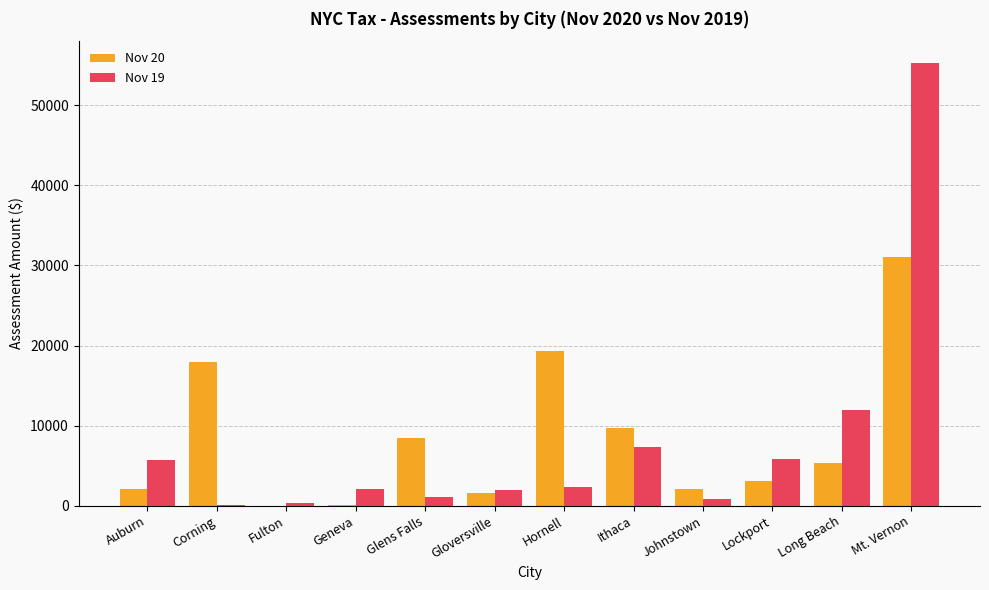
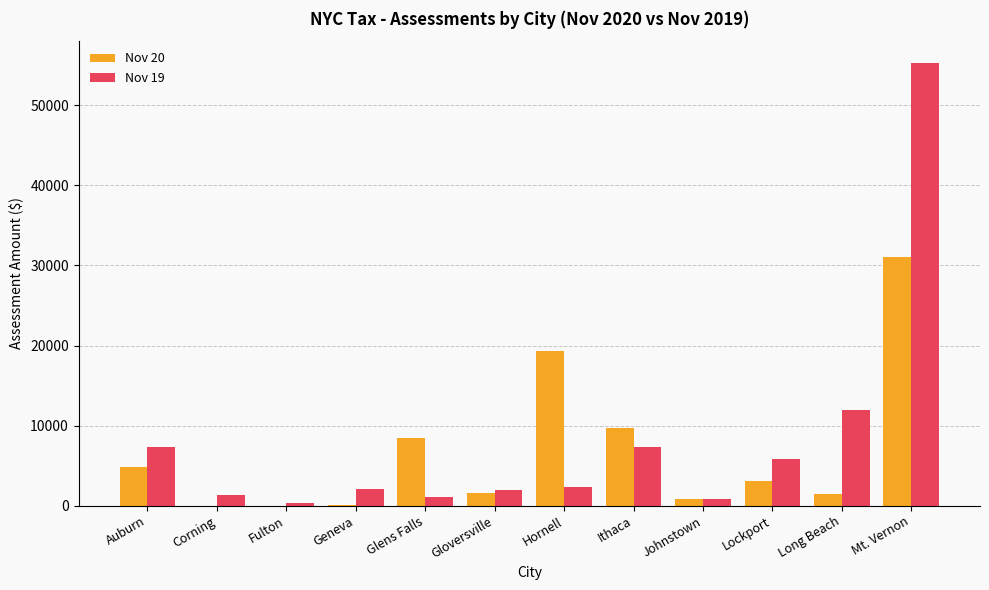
  {
    "Nov 20": {
-     "Auburn": 2000,
-     "Corning": 18000,
+     "Auburn": 5000,
+     "Corning": 0,
      "Glens Falls": 8000,
      "Gloversville": 2000,
      "Hornell": 19000,
      "Ithaca": 10000,
-     "Johnstown": 2000,
+     "Johnstown": 1000,
      "Lockport": 3000,
-     "Long Beach": 5000,
+     "Long Beach": 1000,
      "Mt. Vernon": 31000
    },
    "Nov 19": {
-     "Auburn": 6000,
-     "Corning": 0,
+     "Auburn": 7000,
+     "Corning": 1000,
      "Fulton": 0,
      "Geneva": 2000,
      "Glens Falls": 1000,
      "Gloversville": 2000,
      "Hornell": 2000,
      "Ithaca": 7000,
      "Johnstown": 1000,
      "Lockport": 6000,
      "Long Beach": 12000,
      "Mt. Vernon": 55000
    }
  }
